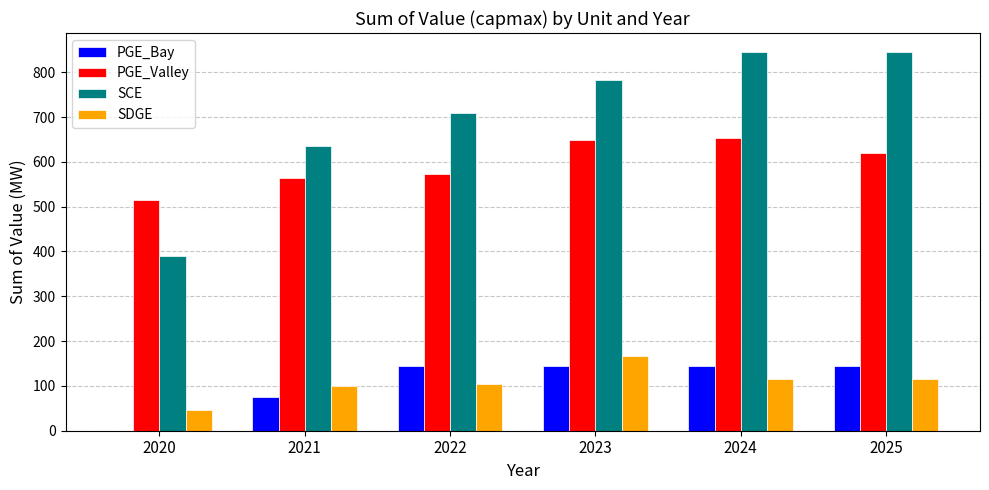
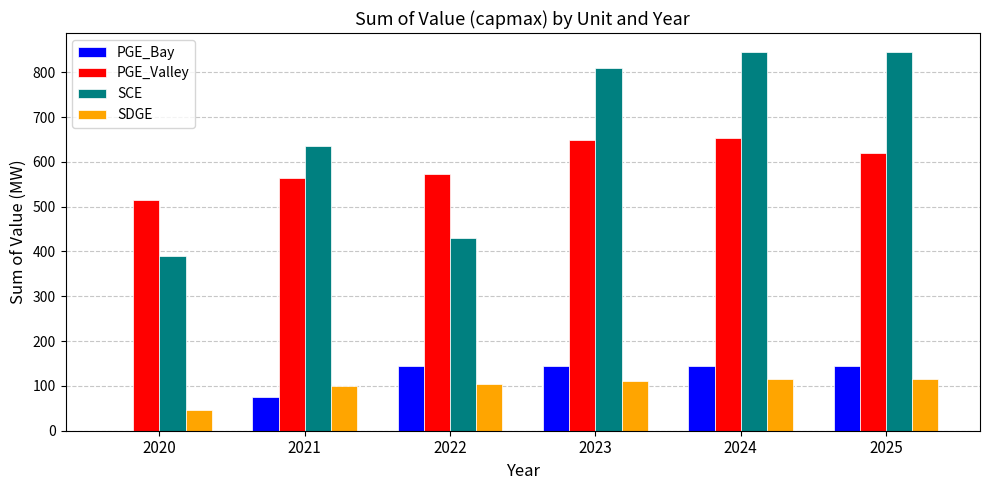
  {
    "PGE_Bay": {
      "2020": 0,
      "2021": 80,
      "2022": 150,
      "2023": 150,
      "2024": 150,
      "2025": 150
    },
    "PGE_Valley": {
      "2020": 520,
      "2021": 560,
      "2022": 570,
      "2023": 650,
      "2024": 650,
      "2025": 620
    },
    "SCE": {
      "2020": 390,
      "2021": 640,
-     "2022": 710,
-     "2023": 780,
+     "2022": 430,
+     "2023": 810,
      "2024": 850,
      "2025": 850
    },
    "SDGE": {
      "2020": 50,
      "2021": 100,
      "2022": 110,
-     "2023": 170,
+     "2023": 110,
      "2024": 120,
      "2025": 120
    }
  }
